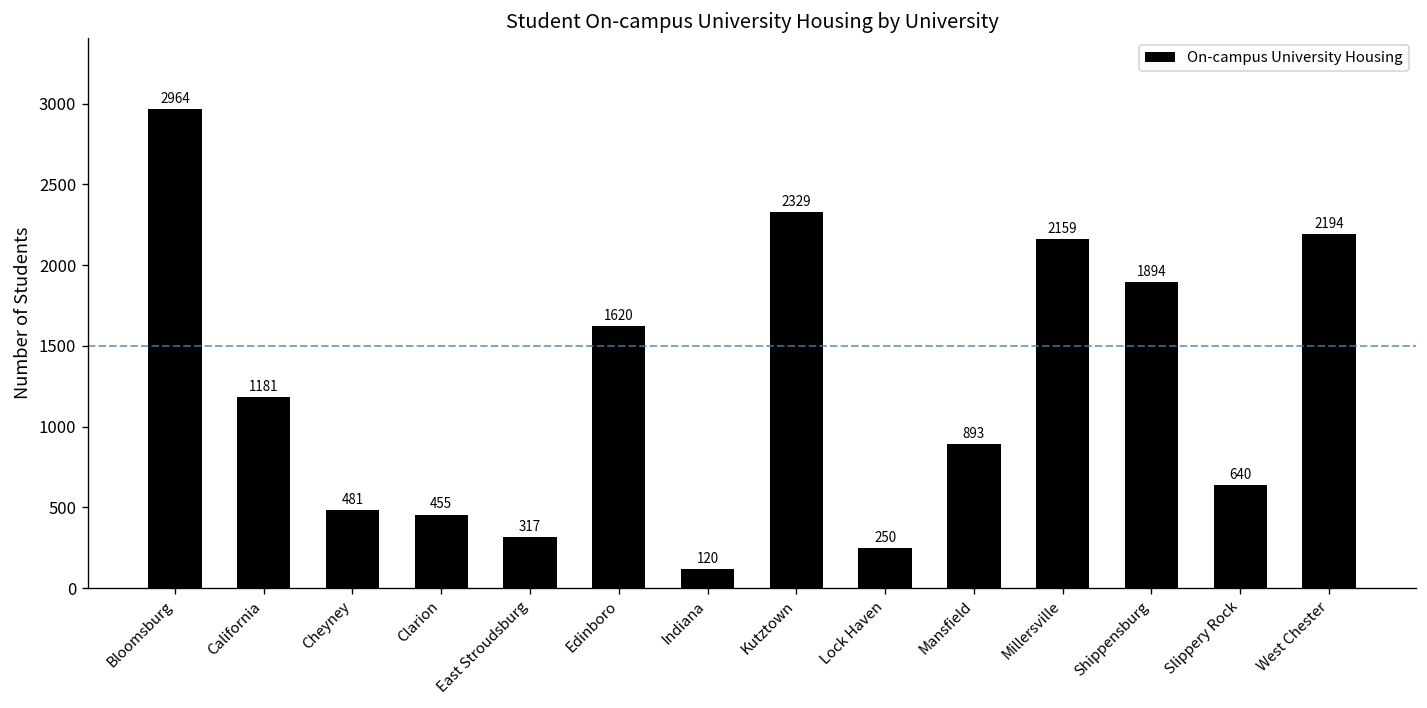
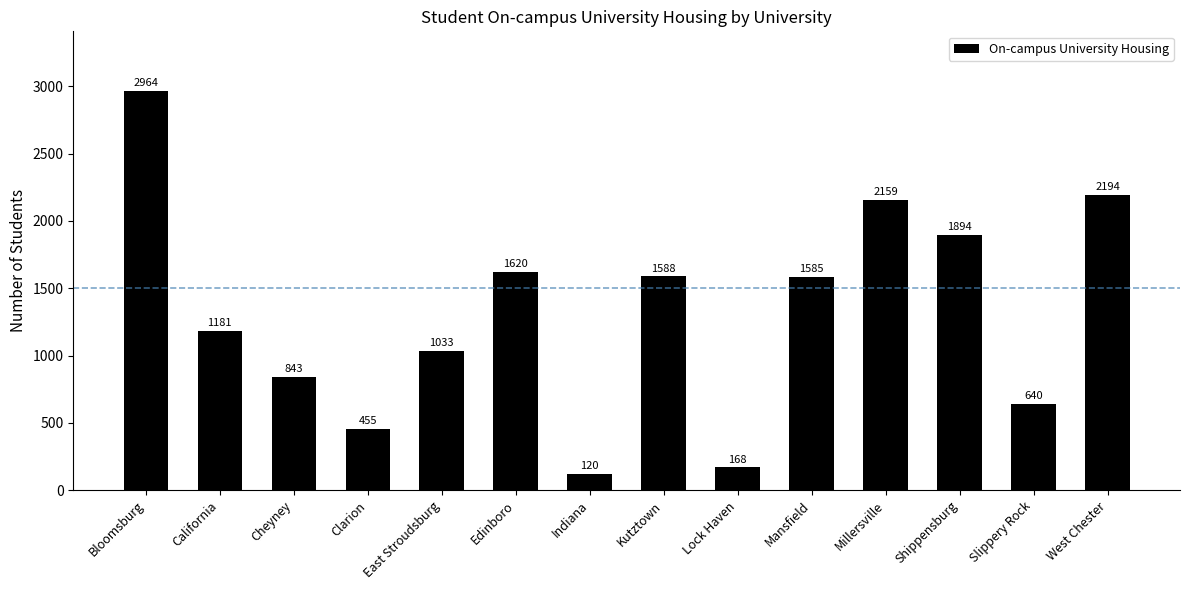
  {
    "Bloomsburg": 2964,
    "California": 1181,
-   "Cheyney": 481,
+   "Cheyney": 843,
    "Clarion": 455,
-   "East Stroudsburg": 317,
+   "East Stroudsburg": 1033,
    "Edinboro": 1620,
    "Indiana": 120,
-   "Kutztown": 2329,
-   "Lock Haven": 250,
-   "Mansfield": 893,
+   "Kutztown": 1588,
+   "Lock Haven": 168,
+   "Mansfield": 1585,
    "Millersville": 2159,
    "Shippensburg": 1894,
    "Slippery Rock": 640,
    "West Chester": 2194
  }
